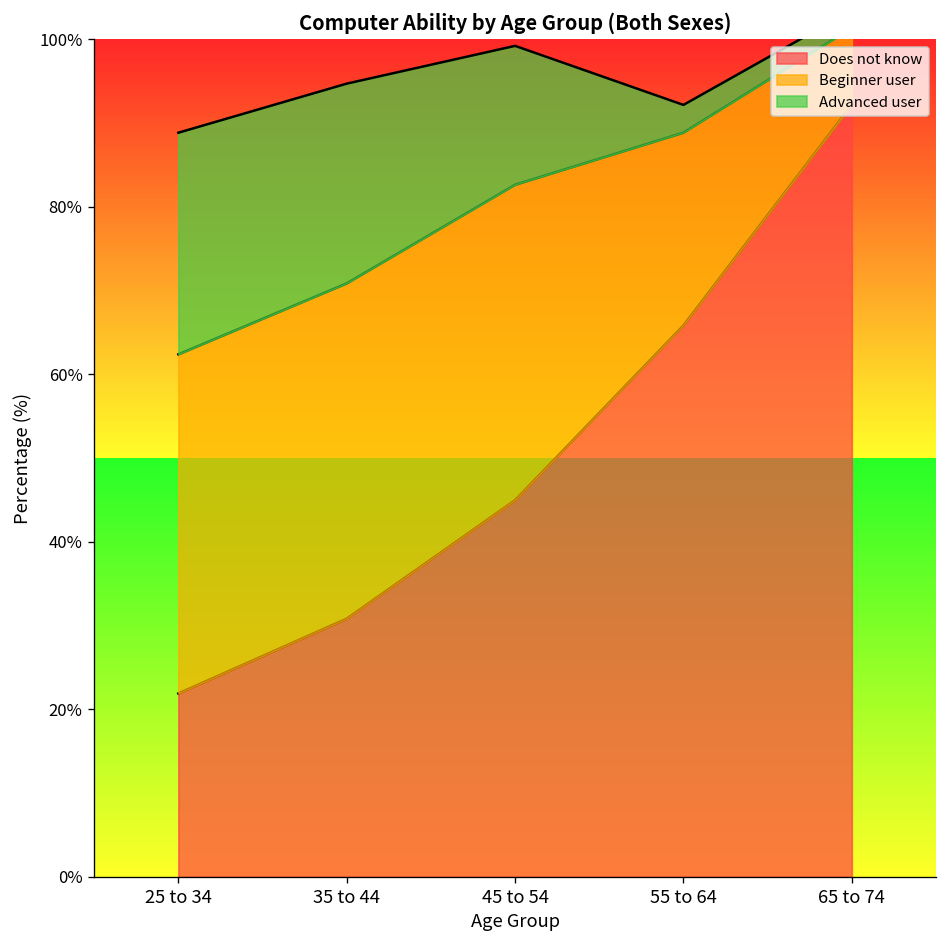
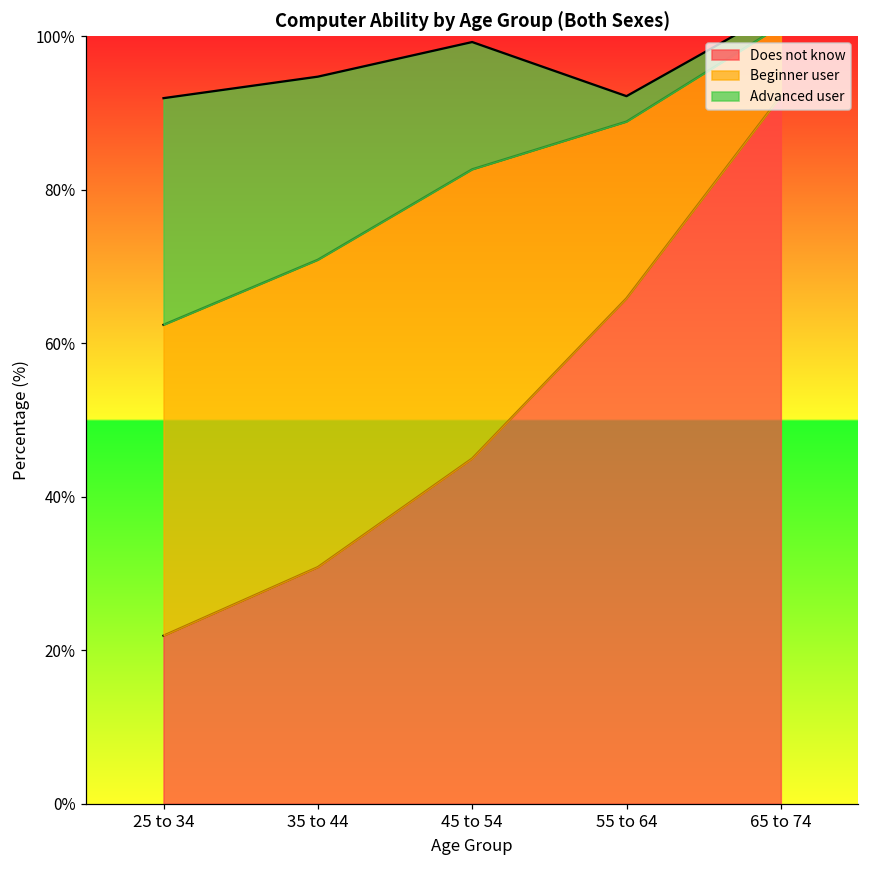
  {
    "Does not know": {
      "25 to 34": "22%",
      "35 to 44": "31%",
      "45 to 54": "45%",
      "55 to 64": "66%"
    },
    "Beginner user": {
      "25 to 34": "41%",
      "35 to 44": "40%",
      "45 to 54": "38%",
      "55 to 64": "23%"
    },
    "Advanced user": {
-     "25 to 34": "26%",
+     "25 to 34": "30%",
      "35 to 44": "24%",
      "45 to 54": "17%",
      "55 to 64": "3%"
    }
  }
